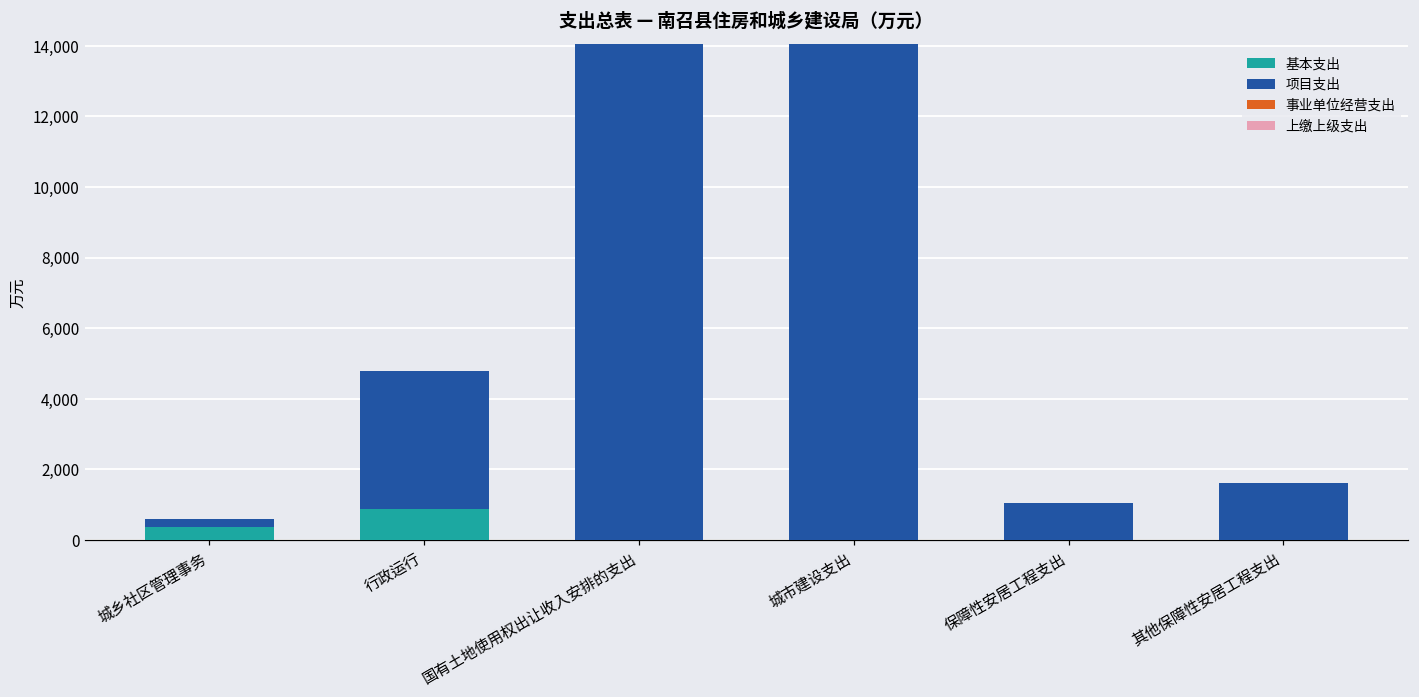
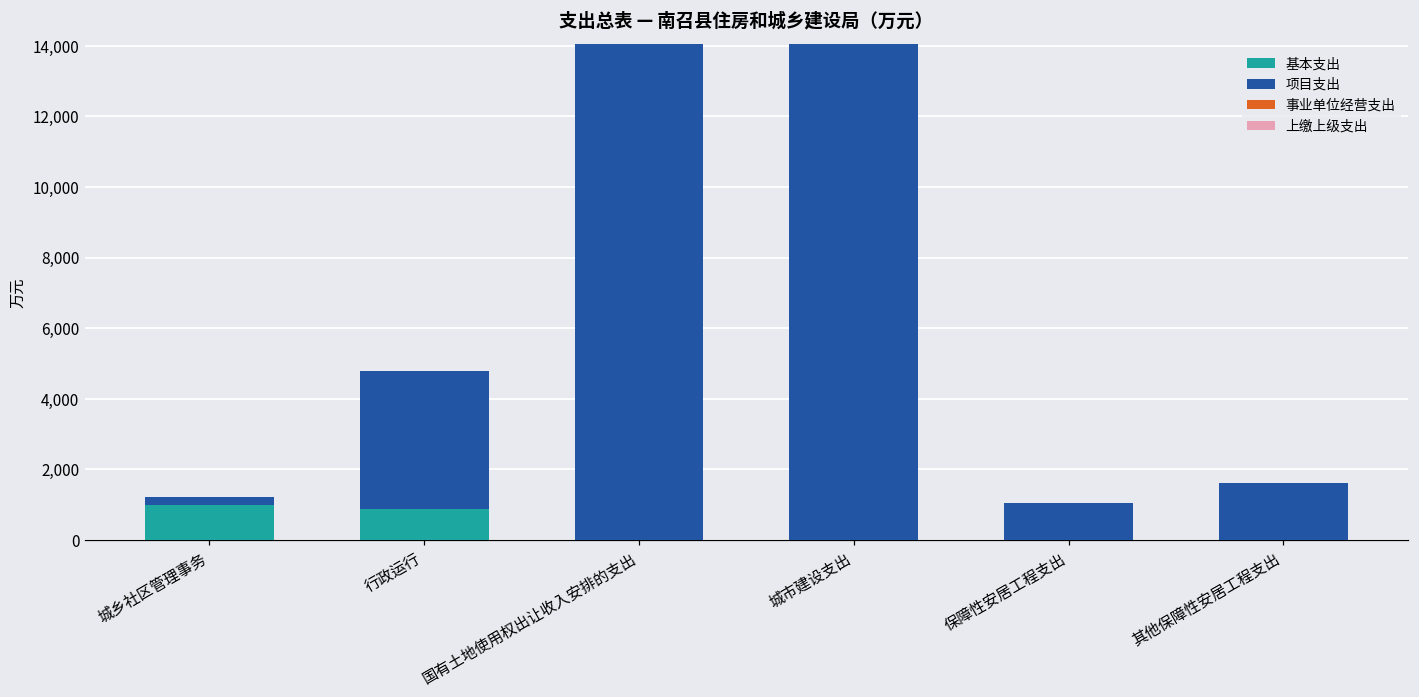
  {
    "基本支出": {
-     "城乡社区管理事务": "400",
+     "城乡社区管理事务": "1,000",
      "行政运行": "900",
      "国有土地使用权出让收入安排的支出": "0",
      "城市建设支出": "0",
      "保障性安居工程支出": "0",
      "其他保障性安居工程支出": "0"
    }
  }
